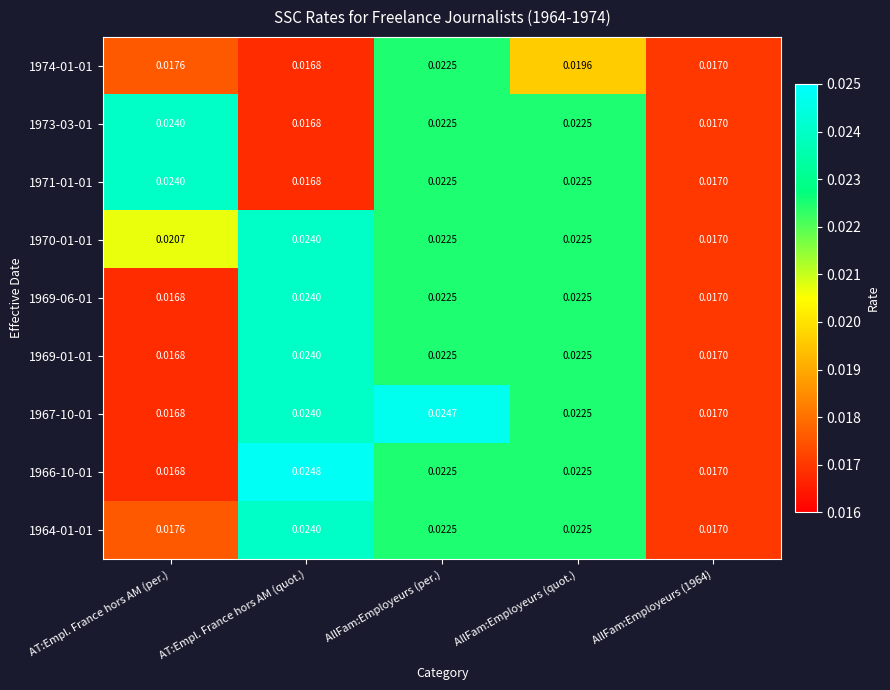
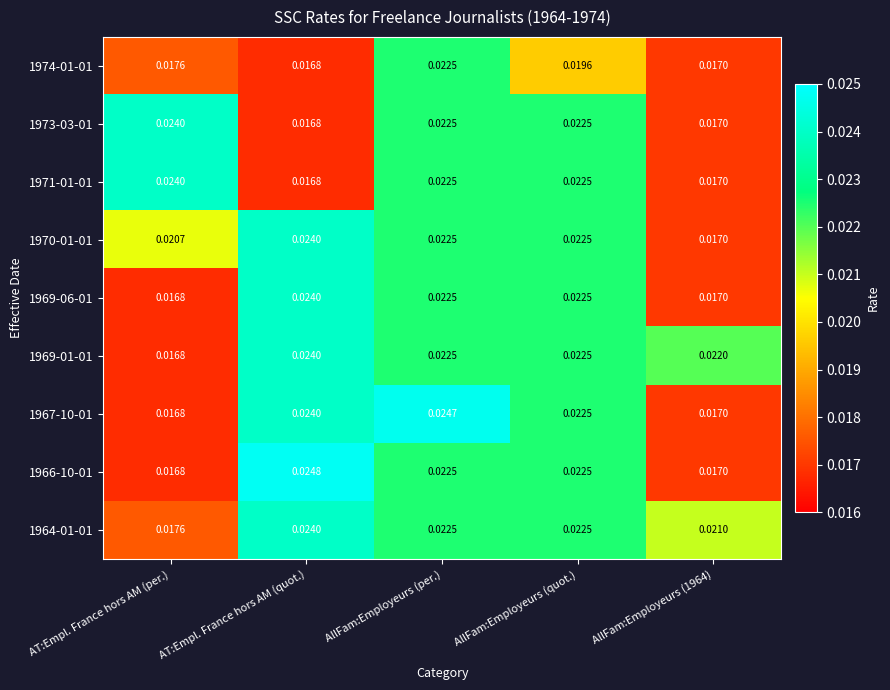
  {
    "1974-01-01": {
      "AT:Empl. France hors AM (per.)": 0.0176,
      "AT:Empl. France hors AM (quot.)": 0.0168,
      "AllFam:Employeurs (per.)": 0.0225,
      "AllFam:Employeurs (quot.)": 0.0196,
      "AllFam:Employeurs (1964)": 0.0170
    },
    "1973-03-01": {
      "AT:Empl. France hors AM (per.)": 0.0240,
      "AT:Empl. France hors AM (quot.)": 0.0168,
      "AllFam:Employeurs (per.)": 0.0225,
      "AllFam:Employeurs (quot.)": 0.0225,
      "AllFam:Employeurs (1964)": 0.0170
    },
    "1971-01-01": {
      "AT:Empl. France hors AM (per.)": 0.0240,
      "AT:Empl. France hors AM (quot.)": 0.0168,
      "AllFam:Employeurs (per.)": 0.0225,
      "AllFam:Employeurs (quot.)": 0.0225,
      "AllFam:Employeurs (1964)": 0.0170
    },
    "1970-01-01": {
      "AT:Empl. France hors AM (per.)": 0.0207,
      "AT:Empl. France hors AM (quot.)": 0.0240,
      "AllFam:Employeurs (per.)": 0.0225,
      "AllFam:Employeurs (quot.)": 0.0225,
      "AllFam:Employeurs (1964)": 0.0170
    },
    "1969-06-01": {
      "AT:Empl. France hors AM (per.)": 0.0168,
      "AT:Empl. France hors AM (quot.)": 0.0240,
      "AllFam:Employeurs (per.)": 0.0225,
      "AllFam:Employeurs (quot.)": 0.0225,
      "AllFam:Employeurs (1964)": 0.0170
    },
    "1969-01-01": {
      "AT:Empl. France hors AM (per.)": 0.0168,
      "AT:Empl. France hors AM (quot.)": 0.0240,
      "AllFam:Employeurs (per.)": 0.0225,
      "AllFam:Employeurs (quot.)": 0.0225,
-     "AllFam:Employeurs (1964)": 0.0170
+     "AllFam:Employeurs (1964)": 0.0220
    },
    "1967-10-01": {
      "AT:Empl. France hors AM (per.)": 0.0168,
      "AT:Empl. France hors AM (quot.)": 0.0240,
      "AllFam:Employeurs (per.)": 0.0247,
      "AllFam:Employeurs (quot.)": 0.0225,
      "AllFam:Employeurs (1964)": 0.0170
    },
    "1966-10-01": {
      "AT:Empl. France hors AM (per.)": 0.0168,
      "AT:Empl. France hors AM (quot.)": 0.0248,
      "AllFam:Employeurs (per.)": 0.0225,
      "AllFam:Employeurs (quot.)": 0.0225,
      "AllFam:Employeurs (1964)": 0.0170
    },
    "1964-01-01": {
      "AT:Empl. France hors AM (per.)": 0.0176,
      "AT:Empl. France hors AM (quot.)": 0.0240,
      "AllFam:Employeurs (per.)": 0.0225,
      "AllFam:Employeurs (quot.)": 0.0225,
-     "AllFam:Employeurs (1964)": 0.0170
+     "AllFam:Employeurs (1964)": 0.0210
    }
  }
